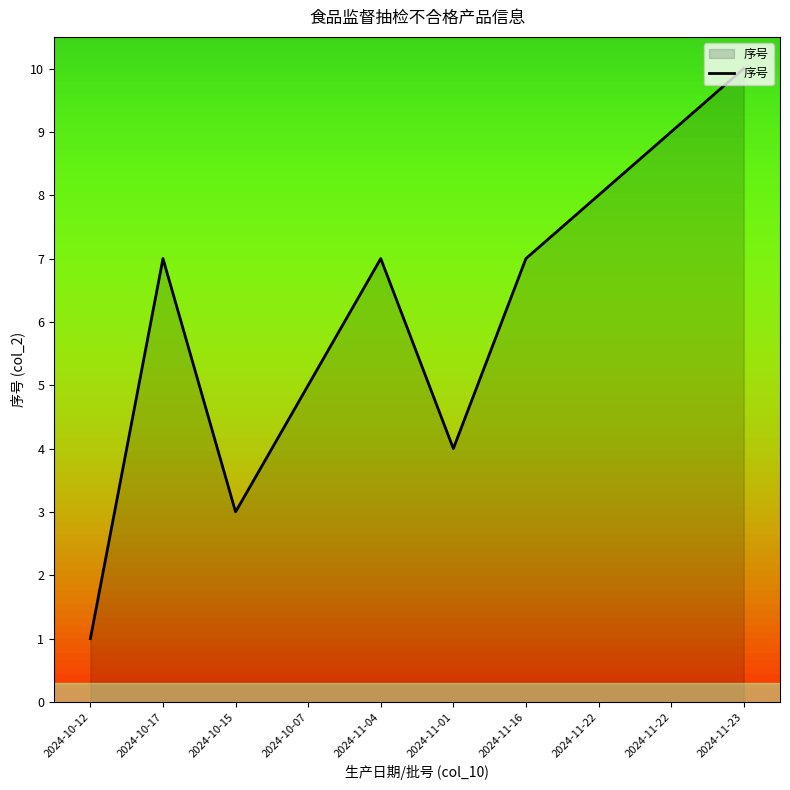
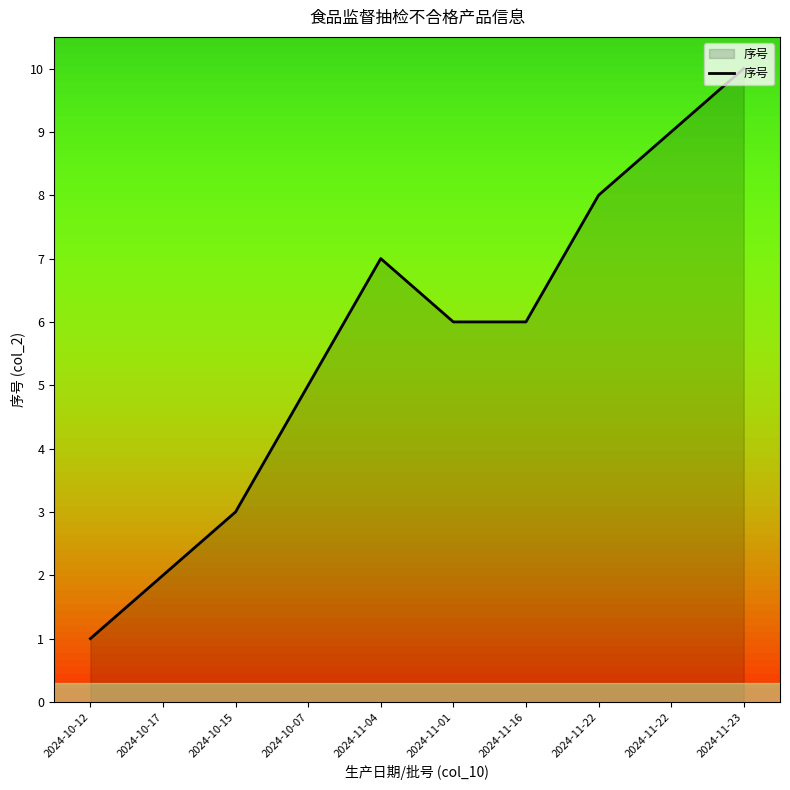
  {
    "2024-10-12": 1,
-   "2024-10-17": 7,
+   "2024-10-17": 2,
    "2024-10-15": 3,
    "2024-10-07": 5,
    "2024-11-04": 7,
-   "2024-11-01": 4,
-   "2024-11-16": 7
+   "2024-11-01": 6,
+   "2024-11-16": 6
  }
